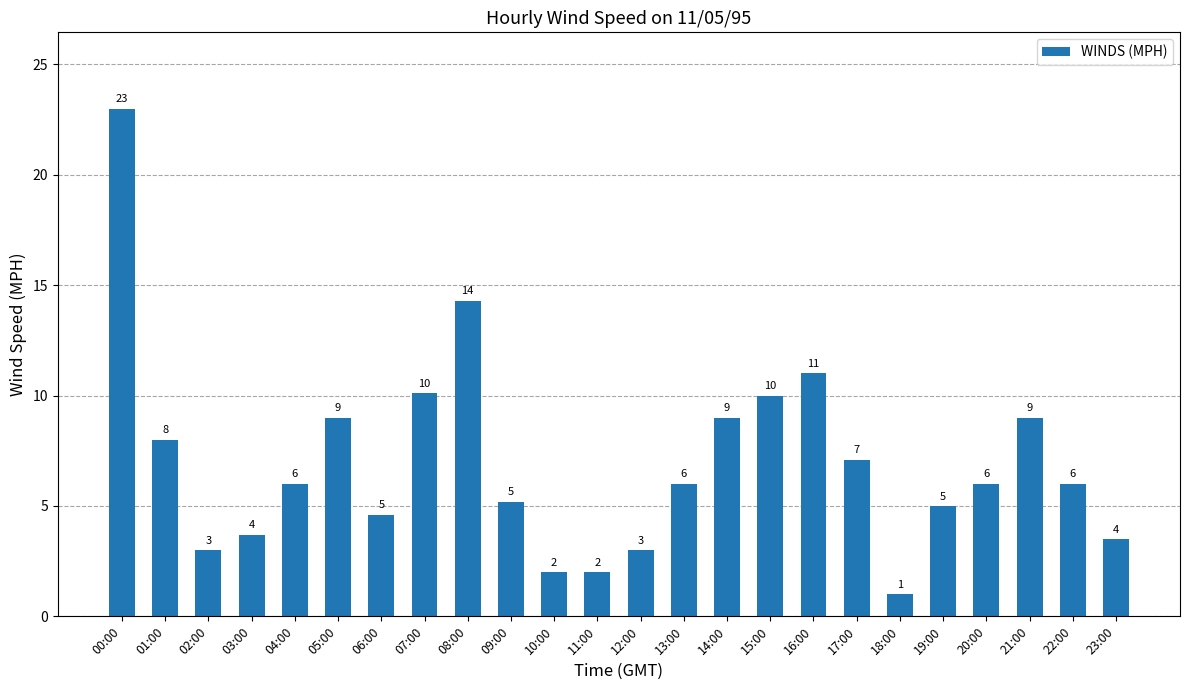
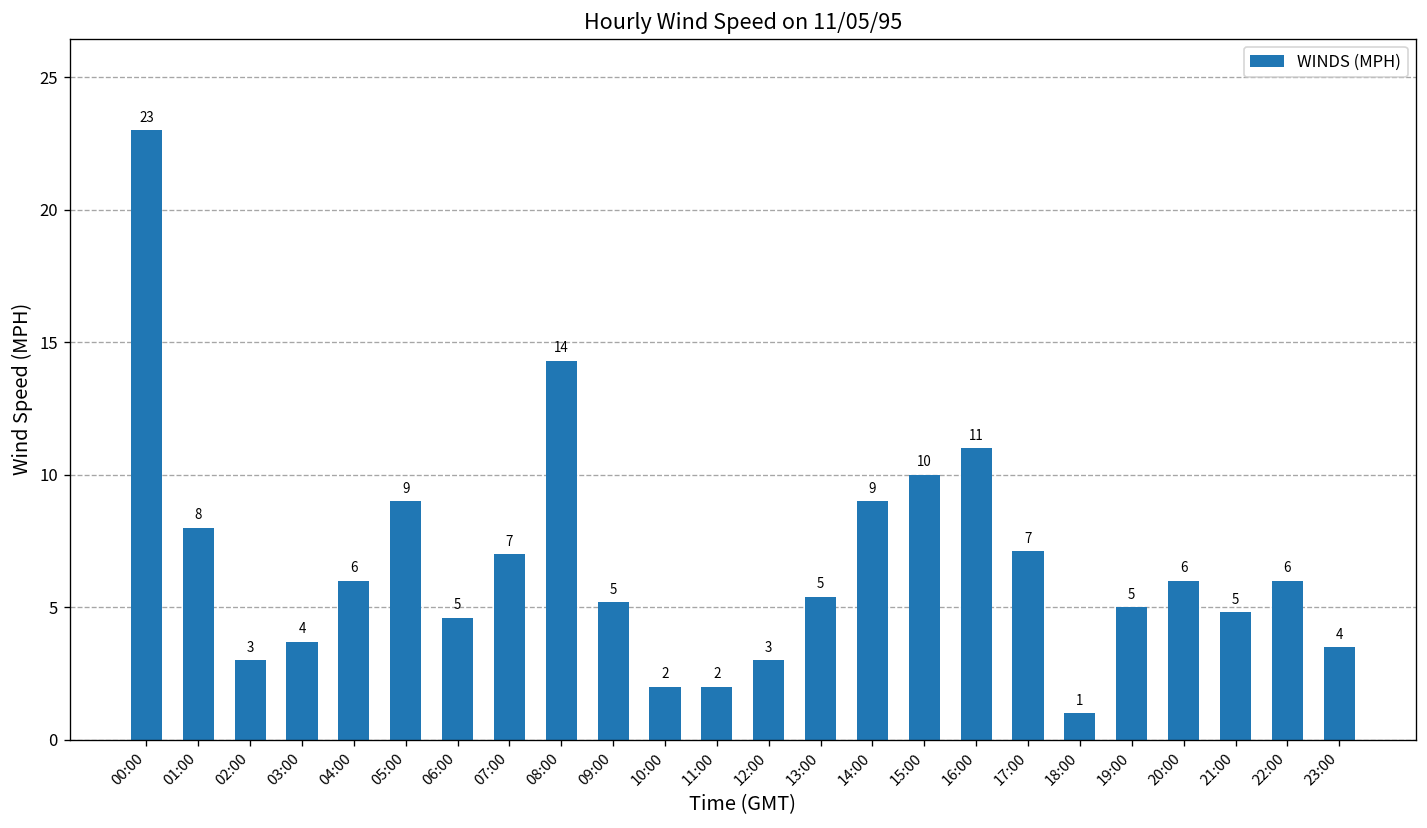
  {
    "00:00": 23,
    "01:00": 8,
    "02:00": 3,
    "03:00": 4,
    "04:00": 6,
    "05:00": 9,
    "06:00": 5,
-   "07:00": 10,
+   "07:00": 7,
    "08:00": 14,
    "09:00": 5,
    "10:00": 2,
    "11:00": 2,
    "12:00": 3,
-   "13:00": 6,
+   "13:00": 5,
    "14:00": 9,
    "15:00": 10,
    "16:00": 11,
    "17:00": 7,
    "18:00": 1,
    "19:00": 5,
    "20:00": 6,
-   "21:00": 9,
+   "21:00": 5,
    "22:00": 6,
    "23:00": 4
  }
